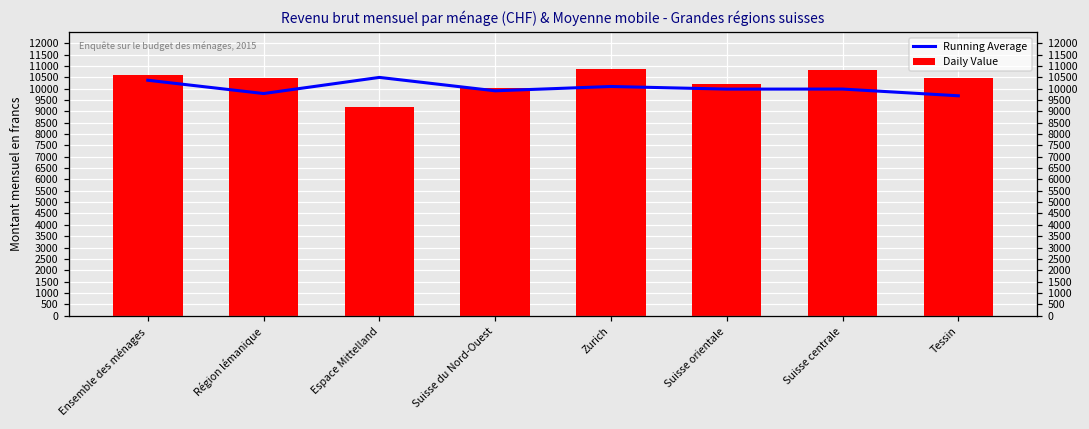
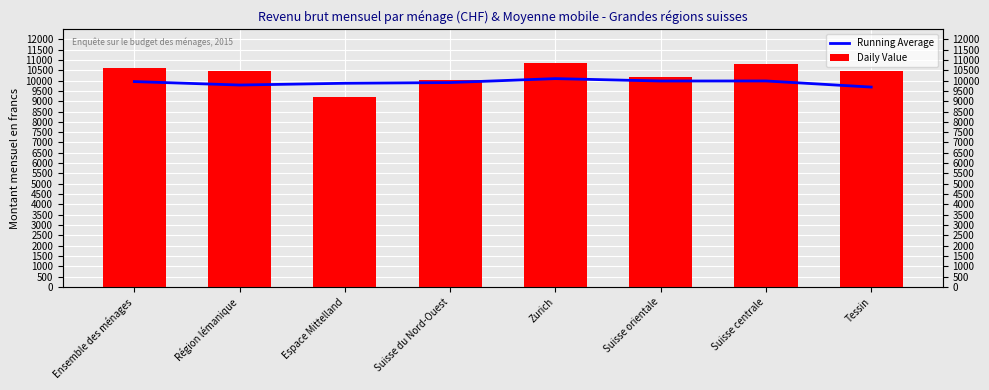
  {
    "Running Average": {
-     "Ensemble des ménages": 10400,
+     "Ensemble des ménages": 10000,
      "Région lémanique": 9800,
-     "Espace Mittelland": 10500,
+     "Espace Mittelland": 9900,
      "Suisse du Nord-Ouest": 9900,
      "Zurich": 10100,
      "Suisse orientale": 10000,
      "Suisse centrale": 10000,
      "Tessin": 9700
    },
    "Daily Value": {
      "Région lémanique": 10500,
      "Espace Mittelland": 9200,
      "Suisse du Nord-Ouest": 10000,
      "Zurich": 10900,
      "Suisse orientale": 10200,
      "Suisse centrale": 10800,
      "Tessin": 10500
    }
  }
